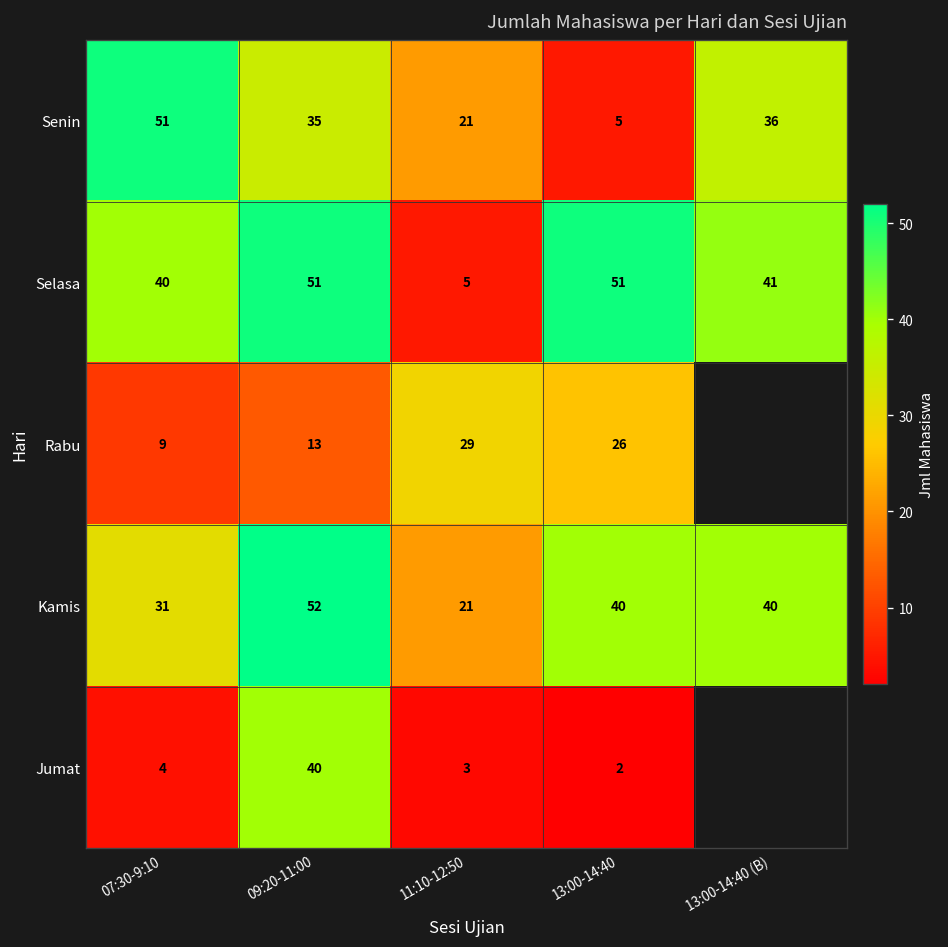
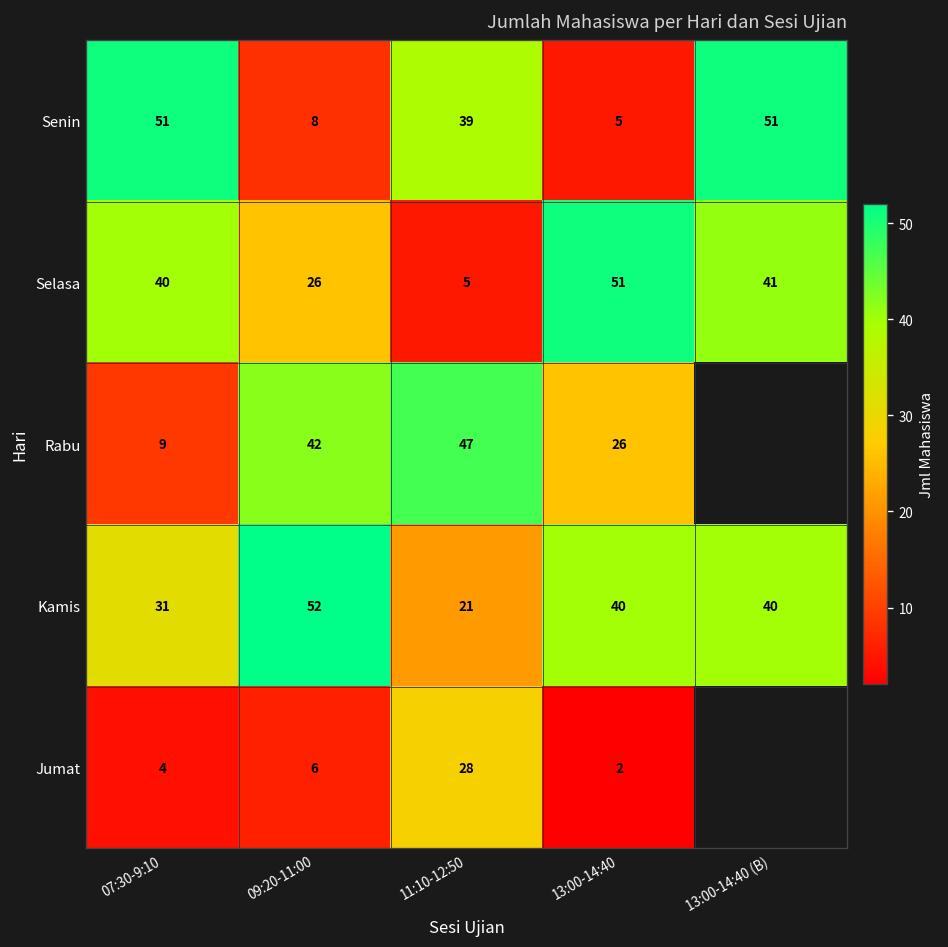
  {
    "Senin": {
      "07:30-9:10": 51,
-     "09:20-11:00": 35,
-     "11:10-12:50": 21,
+     "09:20-11:00": 8,
+     "11:10-12:50": 39,
      "13:00-14:40": 5,
-     "13:00-14:40 (B)": 36
+     "13:00-14:40 (B)": 51
    },
    "Selasa": {
      "07:30-9:10": 40,
-     "09:20-11:00": 51,
+     "09:20-11:00": 26,
      "11:10-12:50": 5,
      "13:00-14:40": 51,
      "13:00-14:40 (B)": 41
    },
    "Rabu": {
      "07:30-9:10": 9,
-     "09:20-11:00": 13,
-     "11:10-12:50": 29,
+     "09:20-11:00": 42,
+     "11:10-12:50": 47,
      "13:00-14:40": 26
    },
    "Kamis": {
      "07:30-9:10": 31,
      "09:20-11:00": 52,
      "11:10-12:50": 21,
      "13:00-14:40": 40,
      "13:00-14:40 (B)": 40
    },
    "Jumat": {
      "07:30-9:10": 4,
-     "09:20-11:00": 40,
-     "11:10-12:50": 3,
+     "09:20-11:00": 6,
+     "11:10-12:50": 28,
      "13:00-14:40": 2
    }
  }
